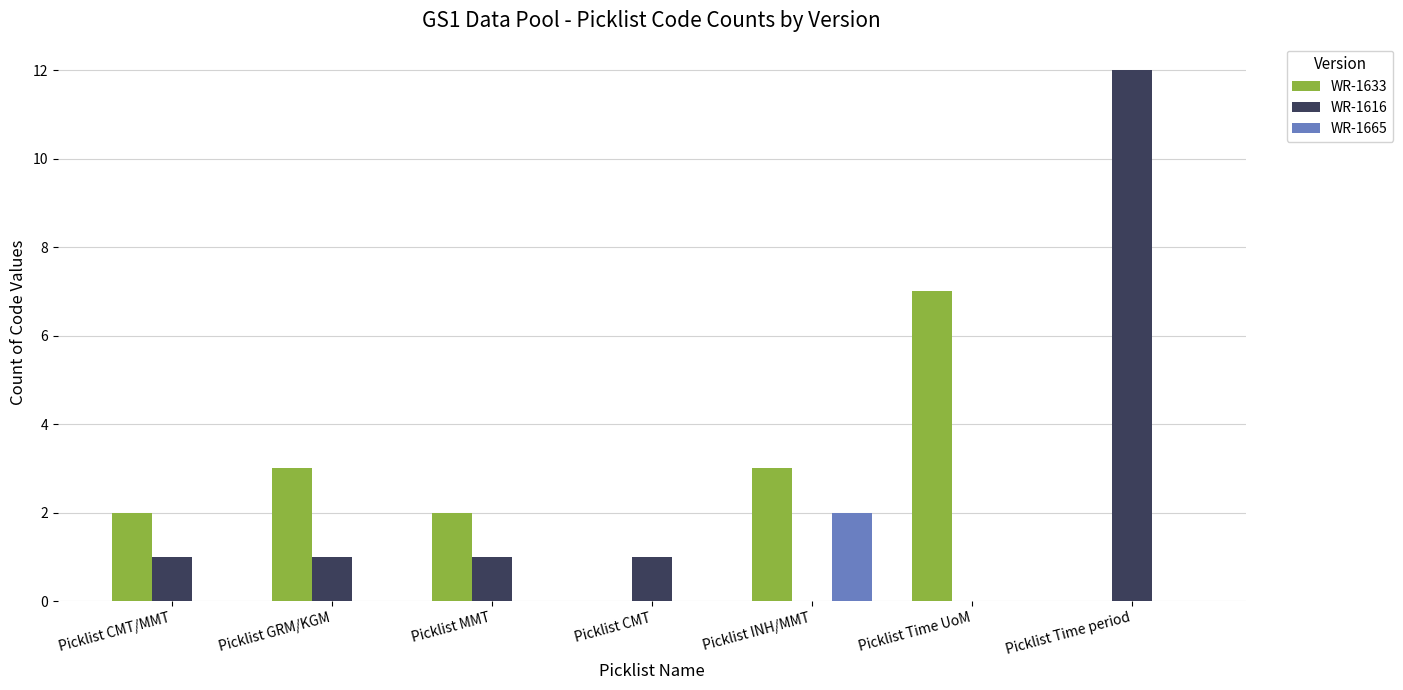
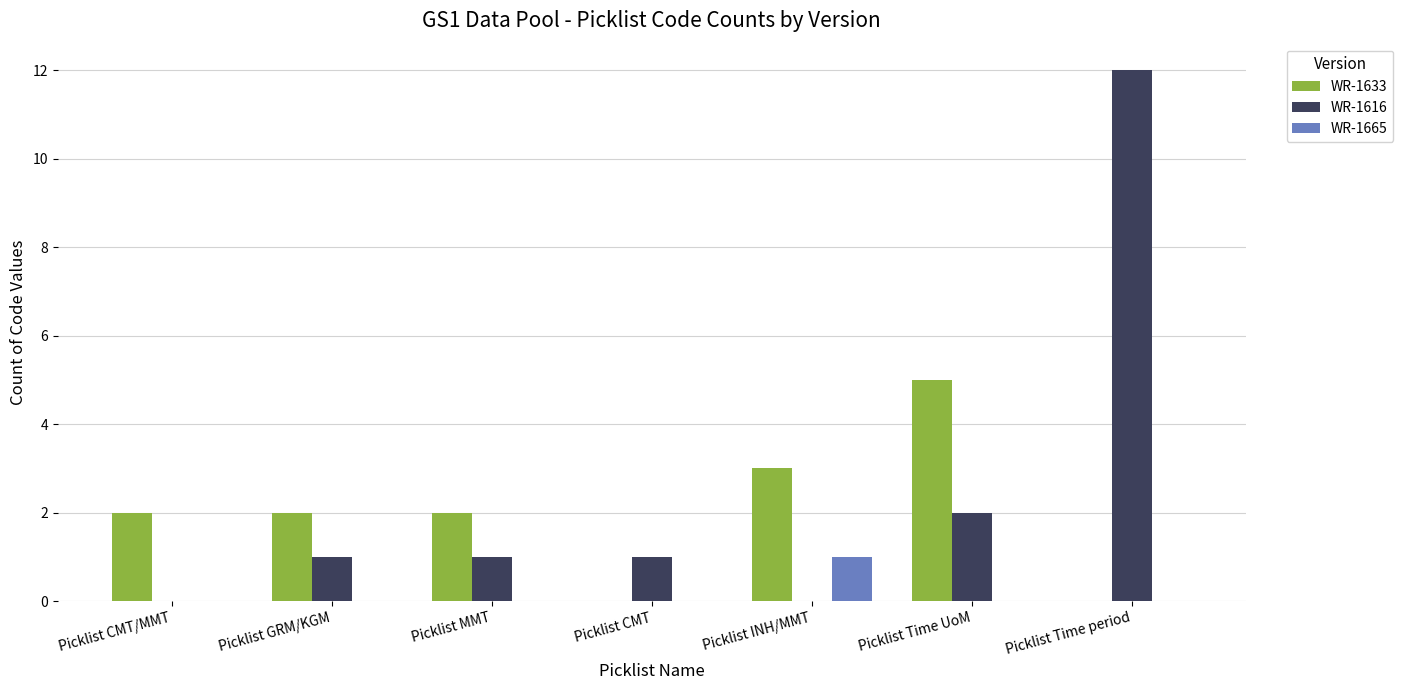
  {
    "WR-1633": {
      "Picklist CMT/MMT": 2,
-     "Picklist GRM/KGM": 3,
+     "Picklist GRM/KGM": 2,
      "Picklist MMT": 2,
      "Picklist CMT": 0,
      "Picklist INH/MMT": 3,
-     "Picklist Time UoM": 7,
+     "Picklist Time UoM": 5,
      "Picklist Time period": 0
    },
    "WR-1616": {
-     "Picklist CMT/MMT": 1,
+     "Picklist CMT/MMT": 0,
      "Picklist GRM/KGM": 1,
      "Picklist MMT": 1,
      "Picklist CMT": 1,
      "Picklist INH/MMT": 0,
-     "Picklist Time UoM": 0,
+     "Picklist Time UoM": 2,
      "Picklist Time period": 12
    },
    "WR-1665": {
      "Picklist CMT/MMT": 0,
      "Picklist GRM/KGM": 0,
      "Picklist MMT": 0,
      "Picklist CMT": 0,
-     "Picklist INH/MMT": 2,
+     "Picklist INH/MMT": 1,
      "Picklist Time UoM": 0,
      "Picklist Time period": 0
    }
  }
